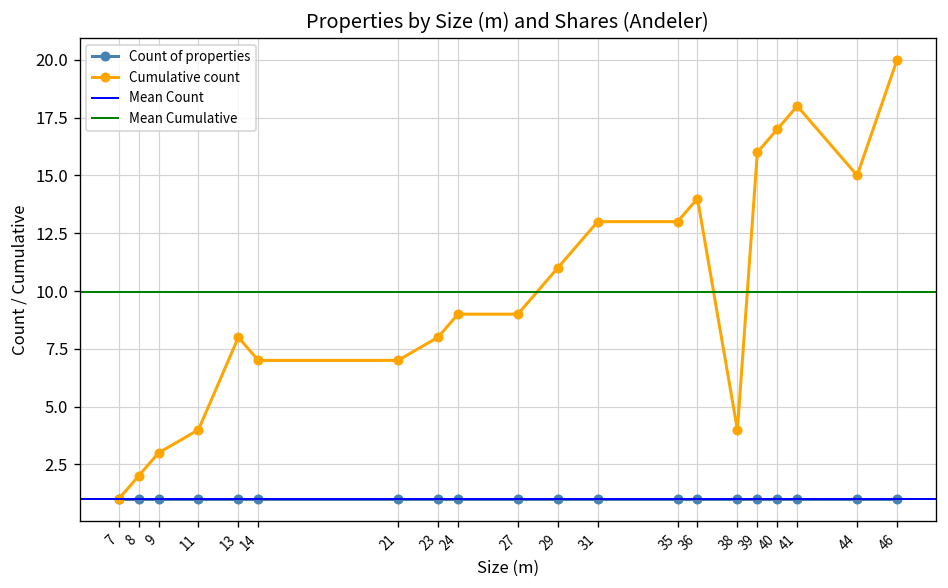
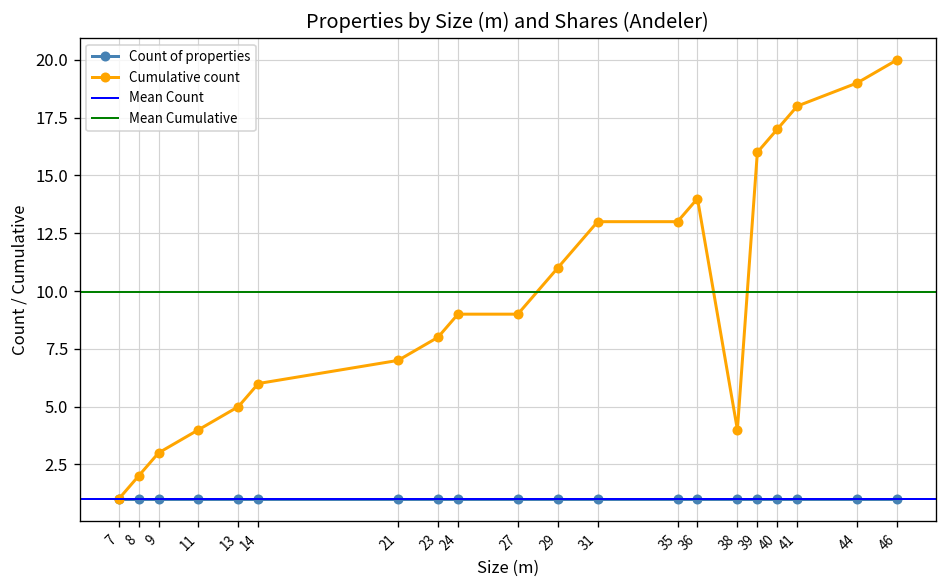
  {
    "Count of properties": {
      "8": 1,
      "9": 1,
      "11": 1,
      "13": 1,
      "14": 1,
      "21": 1,
      "23": 1,
      "24": 1,
      "27": 1,
      "29": 1,
      "31": 1,
      "35": 1,
      "36": 1,
      "38": 1,
      "39": 1,
      "40": 1,
      "41": 1,
      "44": 1,
      "46": 1
    },
    "Cumulative count": {
      "8": 2,
      "9": 3,
      "11": 4,
-     "13": 8,
-     "14": 7,
+     "13": 5,
+     "14": 6,
      "21": 7,
      "23": 8,
      "24": 9,
      "27": 9,
      "29": 11,
      "31": 13,
      "35": 13,
      "36": 14,
      "38": 4,
      "39": 16,
      "40": 17,
      "41": 18,
-     "44": 15,
+     "44": 19,
      "46": 20
    }
  }
